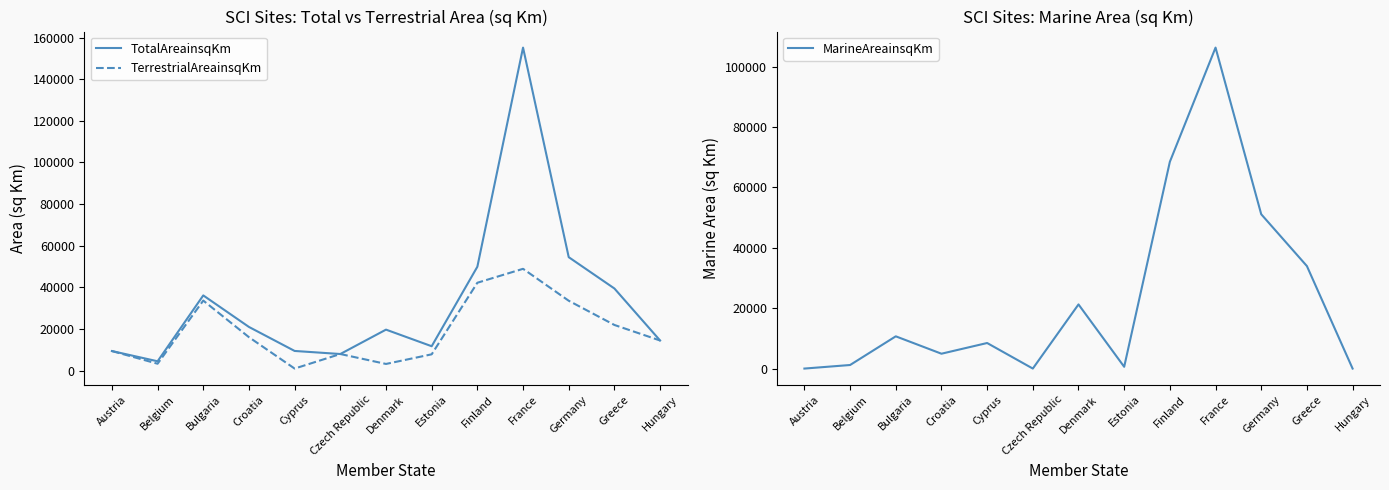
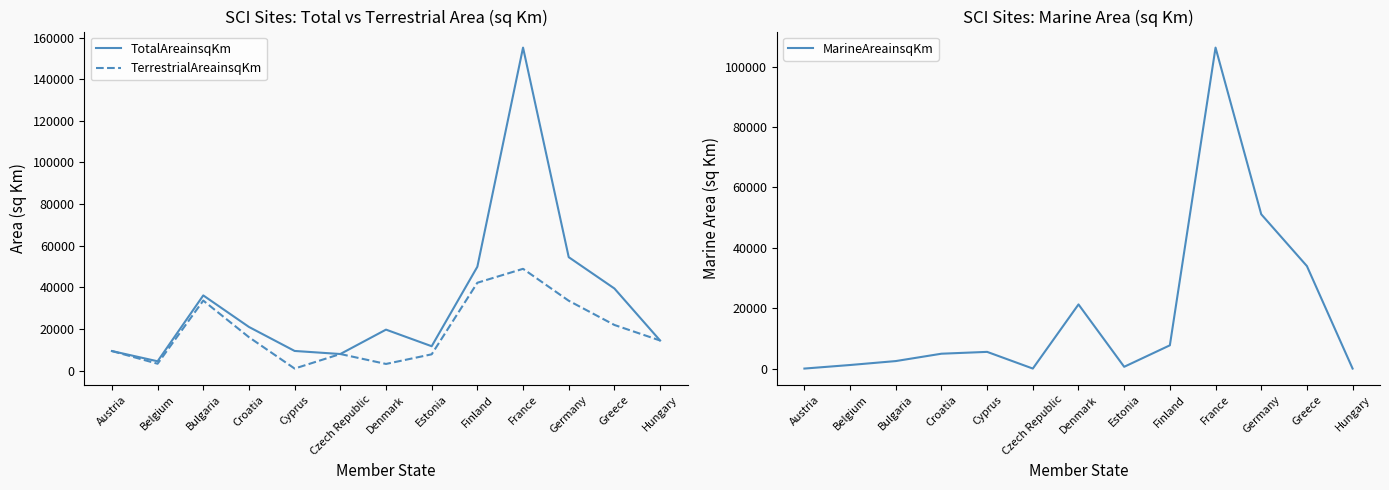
  {
    "SCI Sites: Marine Area (sq Km)": {
      "Austria": 0,
      "Belgium": 1000,
-     "Bulgaria": 11000,
+     "Bulgaria": 2000,
      "Croatia": 5000,
-     "Cyprus": 8000,
+     "Cyprus": 6000,
      "Czech Republic": 0,
      "Denmark": 21000,
      "Estonia": 1000,
-     "Finland": 68000,
+     "Finland": 8000,
      "France": 106000,
      "Germany": 51000,
      "Greece": 34000,
      "Hungary": 0
    }
  }
